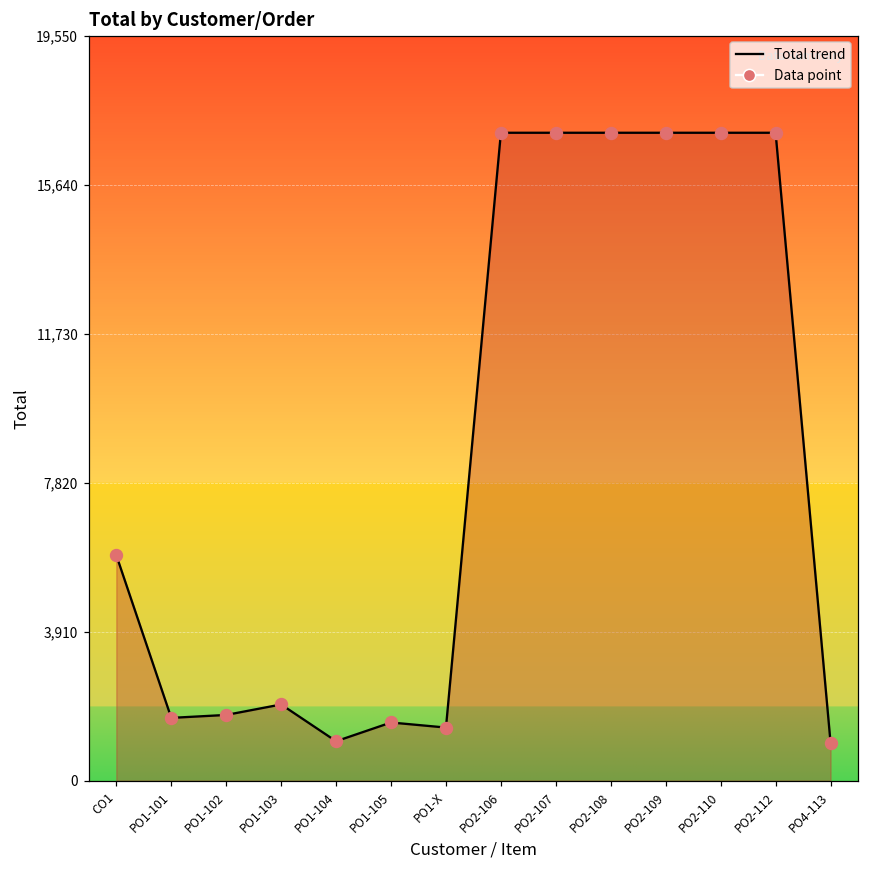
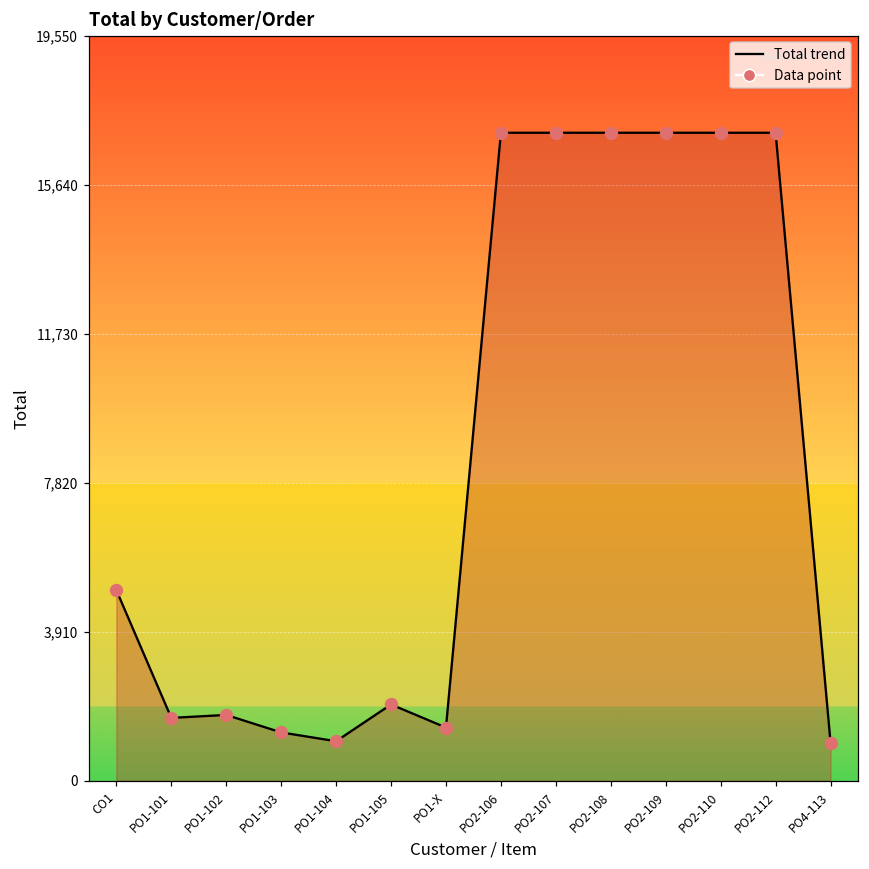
  {
-   "CO1": "5,900",
+   "CO1": "5,000",
    "PO1-101": "1,600",
    "PO1-102": "1,700",
-   "PO1-103": "2,000",
+   "PO1-103": "1,300",
    "PO1-104": "1,000",
-   "PO1-105": "1,500",
+   "PO1-105": "2,000",
    "PO1-X": "1,400",
    "PO2-106": "17,000",
    "PO2-107": "17,000",
    "PO2-108": "17,000",
    "PO2-109": "17,000",
    "PO2-110": "17,000",
    "PO2-112": "17,000",
    "PO4-113": "1,000"
  }
